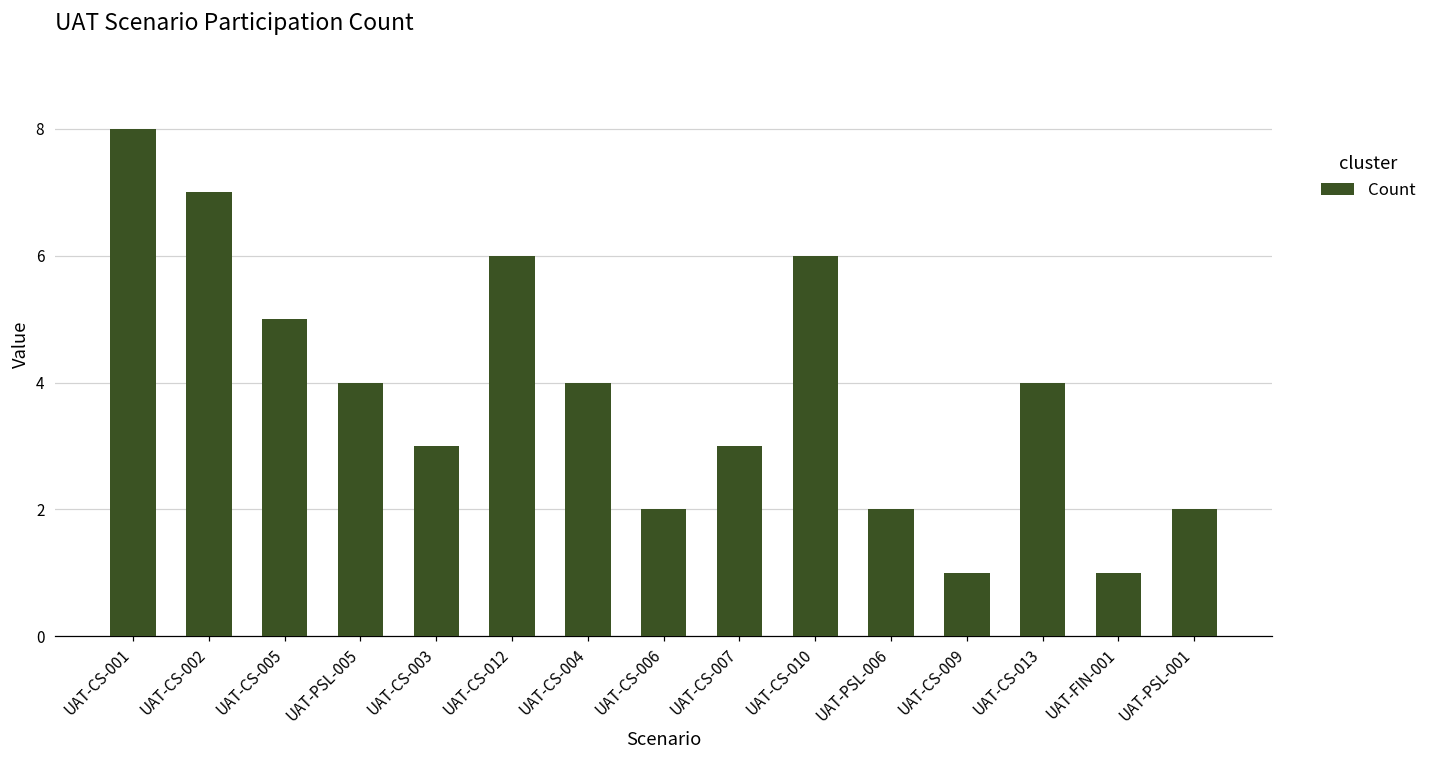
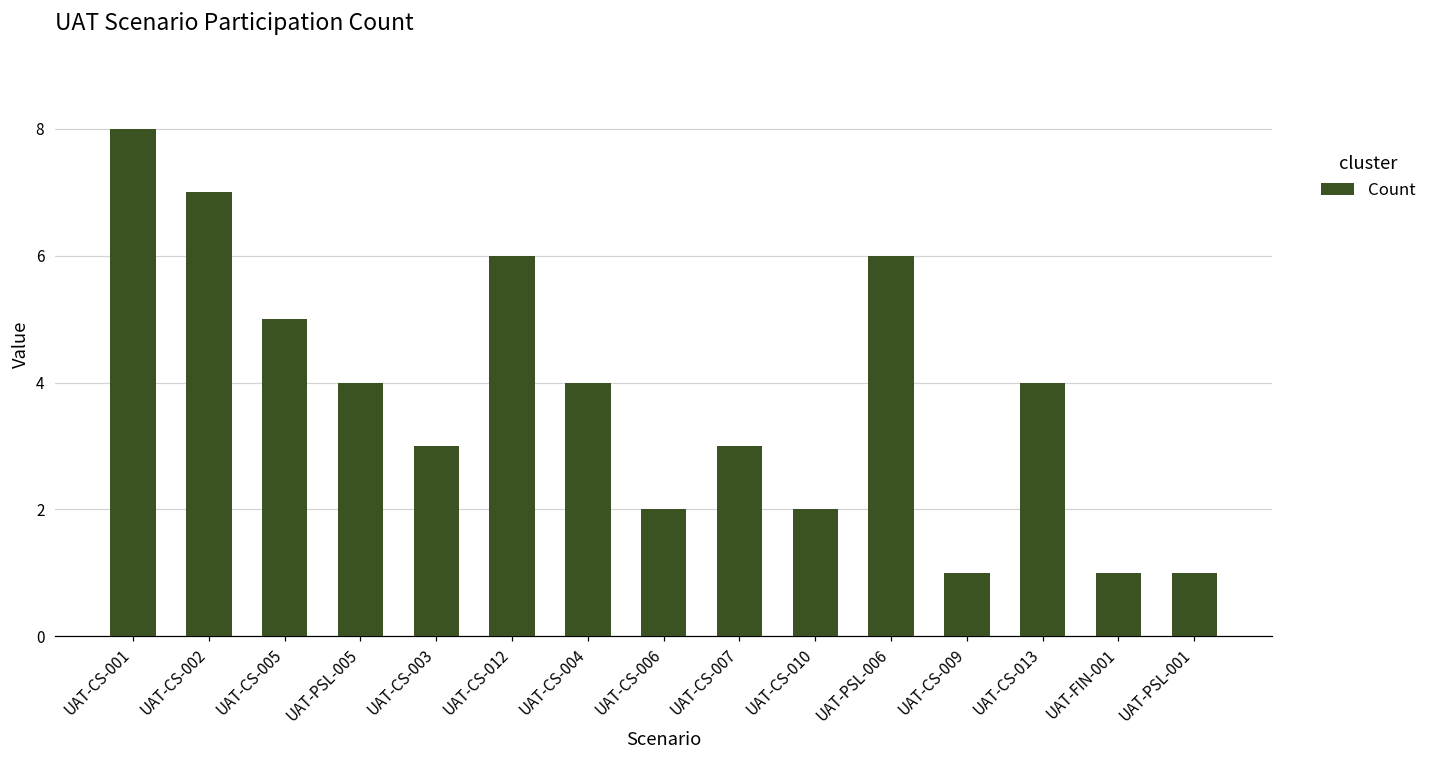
  {
    "UAT-CS-001": 8,
    "UAT-CS-002": 7,
    "UAT-CS-005": 5,
    "UAT-PSL-005": 4,
    "UAT-CS-003": 3,
    "UAT-CS-012": 6,
    "UAT-CS-004": 4,
    "UAT-CS-006": 2,
    "UAT-CS-007": 3,
-   "UAT-CS-010": 6,
-   "UAT-PSL-006": 2,
+   "UAT-CS-010": 2,
+   "UAT-PSL-006": 6,
    "UAT-CS-009": 1,
    "UAT-CS-013": 4,
    "UAT-FIN-001": 1,
-   "UAT-PSL-001": 2
+   "UAT-PSL-001": 1
  }
